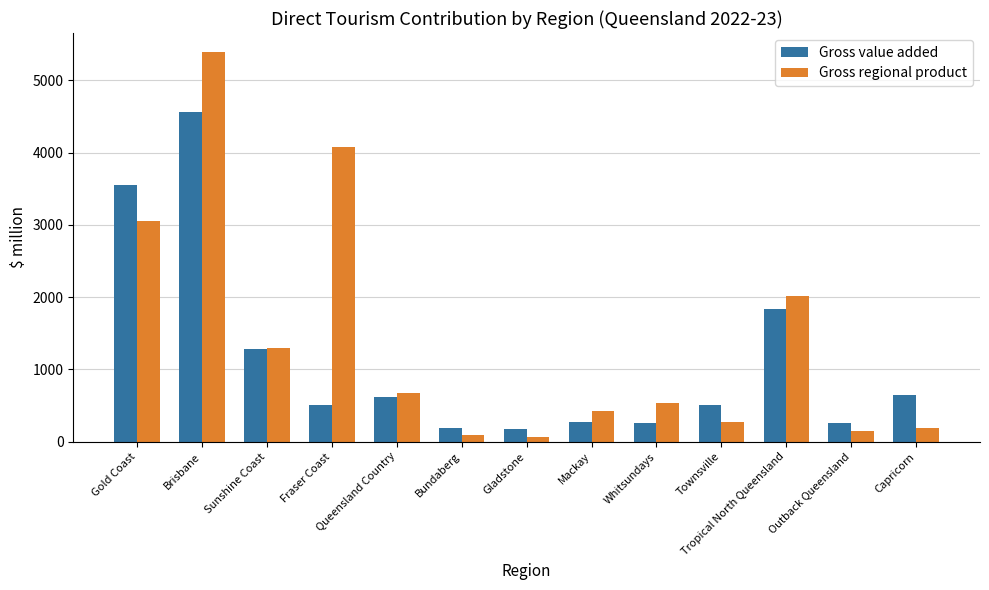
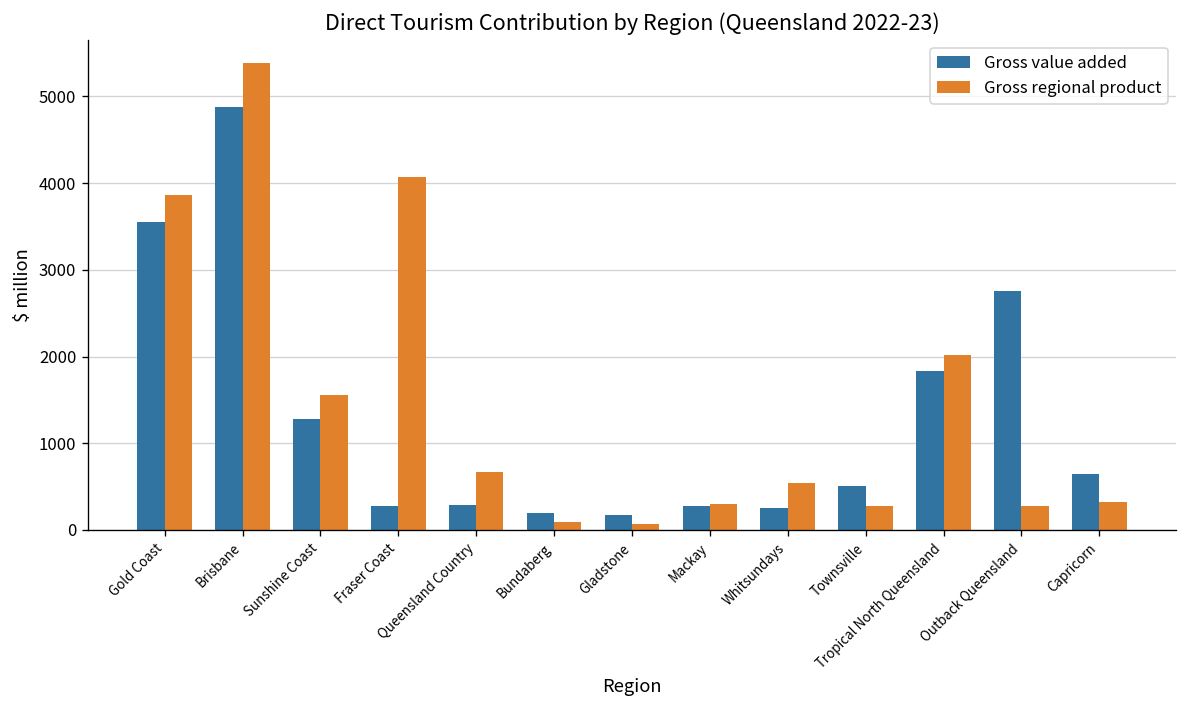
  {
    "Gross value added": {
      "Gold Coast": 3600,
-     "Brisbane": 4600,
+     "Brisbane": 4900,
      "Sunshine Coast": 1300,
-     "Fraser Coast": 500,
-     "Queensland Country": 600,
+     "Fraser Coast": 300,
+     "Queensland Country": 300,
      "Bundaberg": 200,
      "Gladstone": 200,
      "Mackay": 300,
      "Whitsundays": 300,
      "Townsville": 500,
      "Tropical North Queensland": 1800,
-     "Outback Queensland": 300,
+     "Outback Queensland": 2800,
      "Capricorn": 600
    },
    "Gross regional product": {
-     "Gold Coast": 3100,
+     "Gold Coast": 3900,
      "Brisbane": 5400,
-     "Sunshine Coast": 1300,
+     "Sunshine Coast": 1600,
      "Fraser Coast": 4100,
      "Queensland Country": 700,
      "Bundaberg": 100,
      "Gladstone": 100,
-     "Mackay": 400,
+     "Mackay": 300,
      "Whitsundays": 500,
      "Townsville": 300,
      "Tropical North Queensland": 2000,
-     "Outback Queensland": 100,
-     "Capricorn": 200
+     "Outback Queensland": 300,
+     "Capricorn": 300
    }
  }
